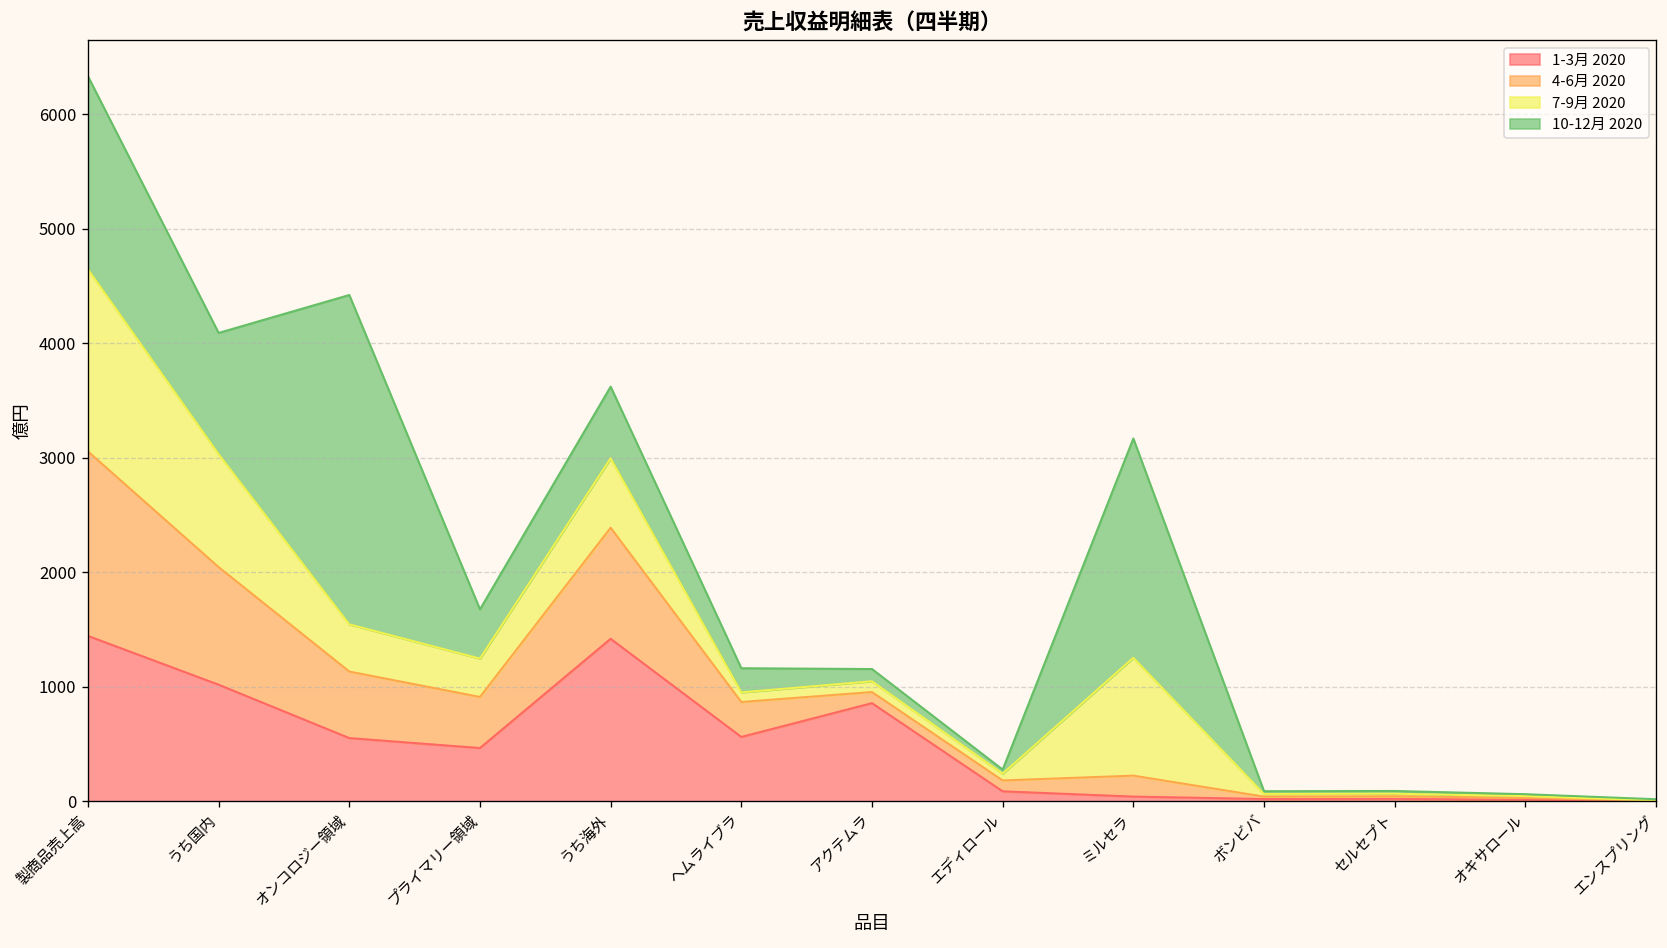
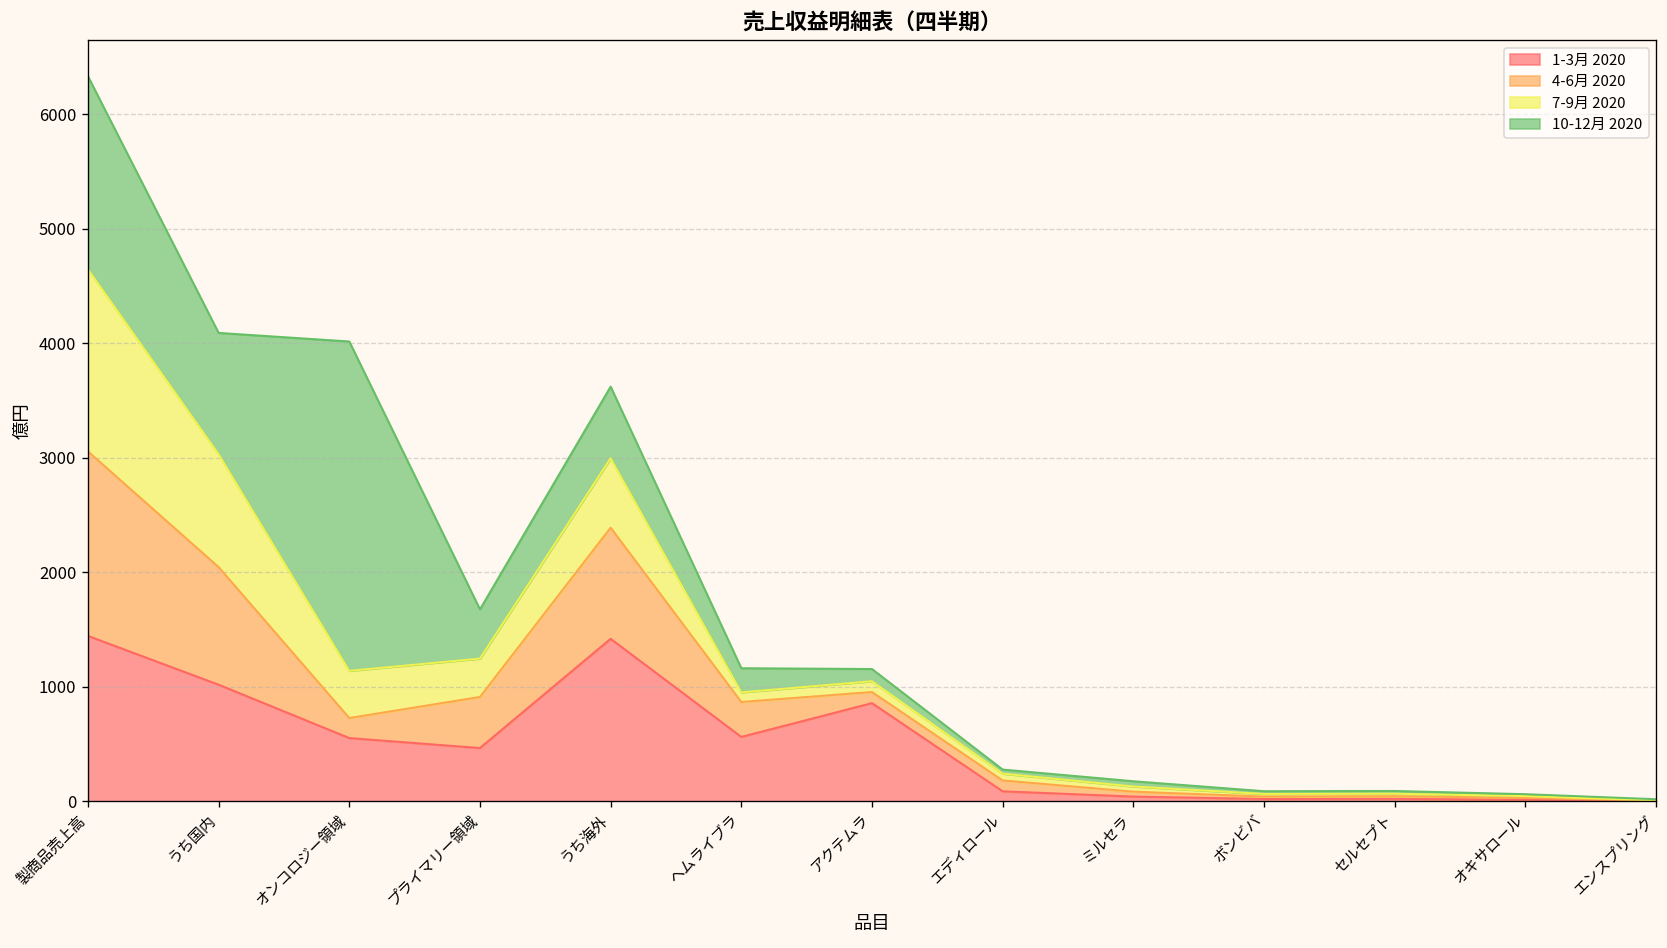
  {
    "1-3月 2020": {
      "製商品売上高": 1400,
      "うち国内": 1000,
      "オンコロジー領域": 600,
      "プライマリー領域": 500,
      "うち海外": 1400,
      "ヘムライブラ": 600,
      "アクテムラ": 900,
      "エディロール": 100,
      "ミルセラ": 0
    },
    "4-6月 2020": {
      "製商品売上高": 1600,
      "うち国内": 1000,
-     "オンコロジー領域": 600,
+     "オンコロジー領域": 200,
      "プライマリー領域": 400,
      "うち海外": 1000,
      "ヘムライブラ": 300,
      "アクテムラ": 100,
      "エディロール": 100,
-     "ミルセラ": 200
+     "ミルセラ": 0
    },
    "7-9月 2020": {
      "製商品売上高": 1600,
      "うち国内": 1000,
      "オンコロジー領域": 400,
      "プライマリー領域": 300,
      "うち海外": 600,
      "ヘムライブラ": 100,
      "アクテムラ": 100,
      "エディロール": 100,
-     "ミルセラ": 1000
+     "ミルセラ": 0
    },
    "10-12月 2020": {
      "製商品売上高": 1700,
      "うち国内": 1100,
      "オンコロジー領域": 2900,
      "プライマリー領域": 400,
      "うち海外": 600,
      "ヘムライブラ": 200,
      "アクテムラ": 100,
      "エディロール": 0,
-     "ミルセラ": 1900
+     "ミルセラ": 0
    }
  }
